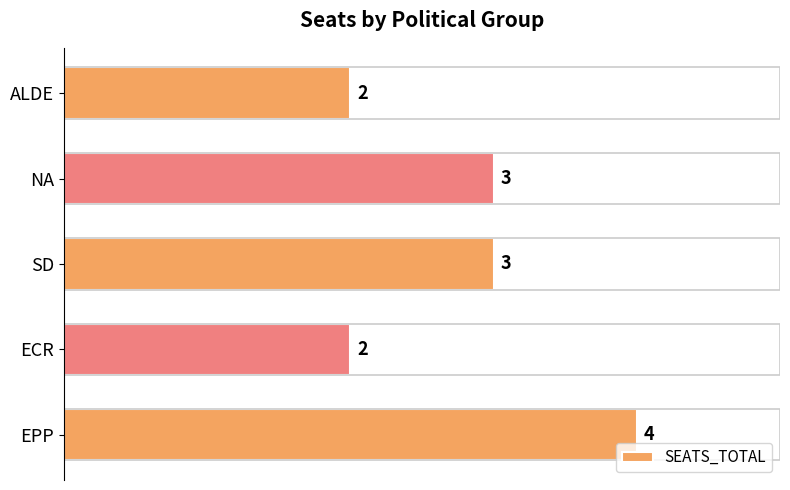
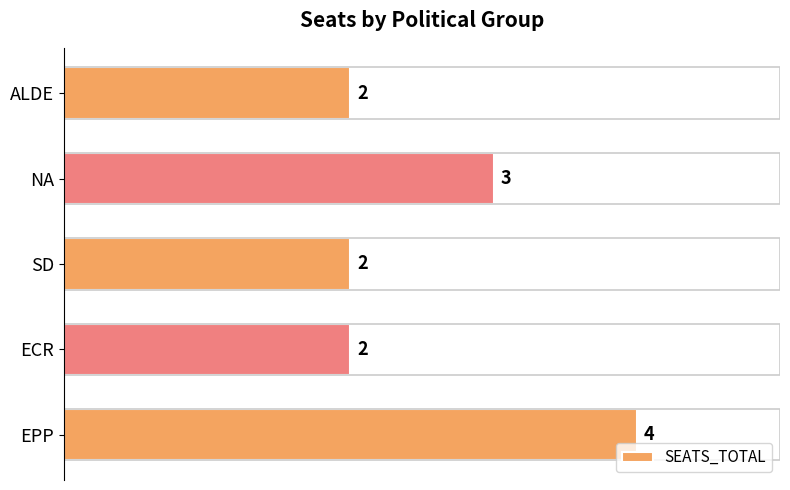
  {
    "ALDE": 2,
    "NA": 3,
-   "SD": 3,
+   "SD": 2,
    "ECR": 2
  }
